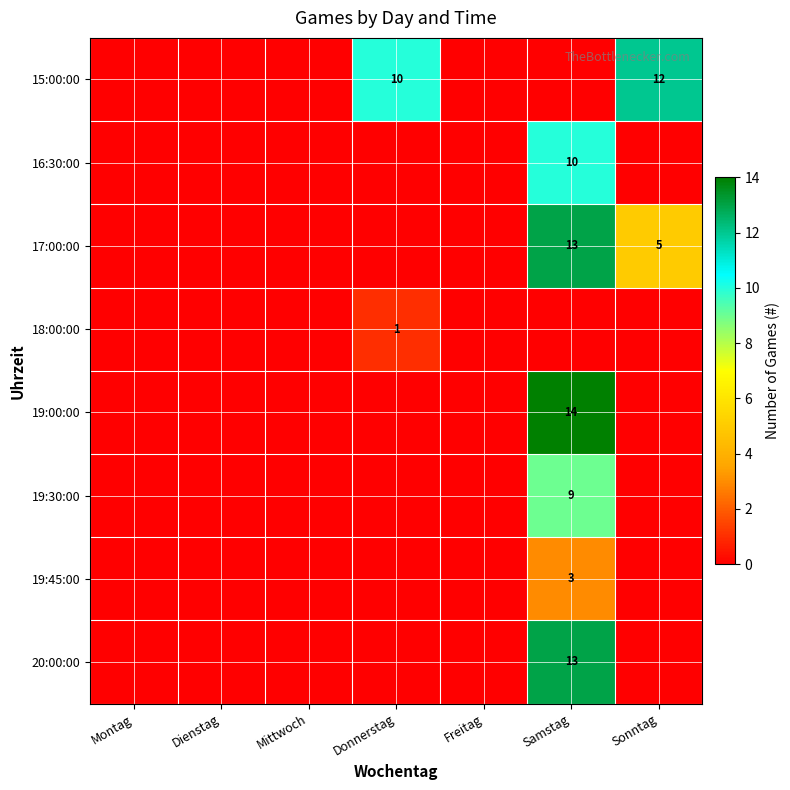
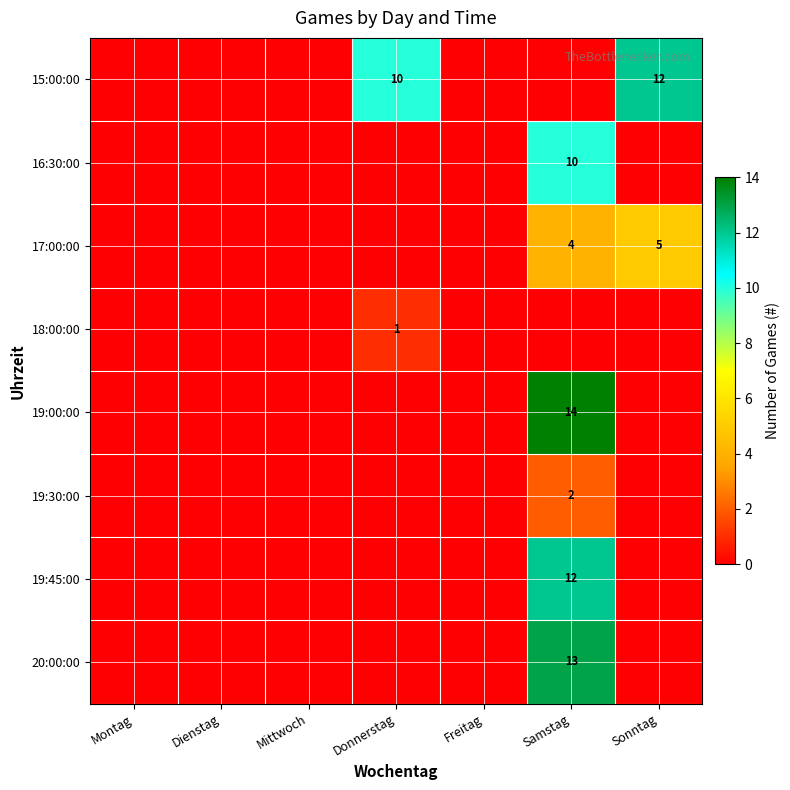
  {
    "15:00:00": {
      "Donnerstag": 10
    },
    "16:30:00": {
      "Samstag": 10
    },
    "17:00:00": {
-     "Samstag": 13,
+     "Samstag": 4,
      "Sonntag": 5
    },
    "18:00:00": {
      "Donnerstag": 1
    },
    "19:00:00": {
      "Samstag": 14
    },
    "19:30:00": {
-     "Samstag": 9
+     "Samstag": 2
    },
    "19:45:00": {
-     "Samstag": 3
+     "Samstag": 12
    },
    "20:00:00": {
      "Samstag": 13
    }
  }
